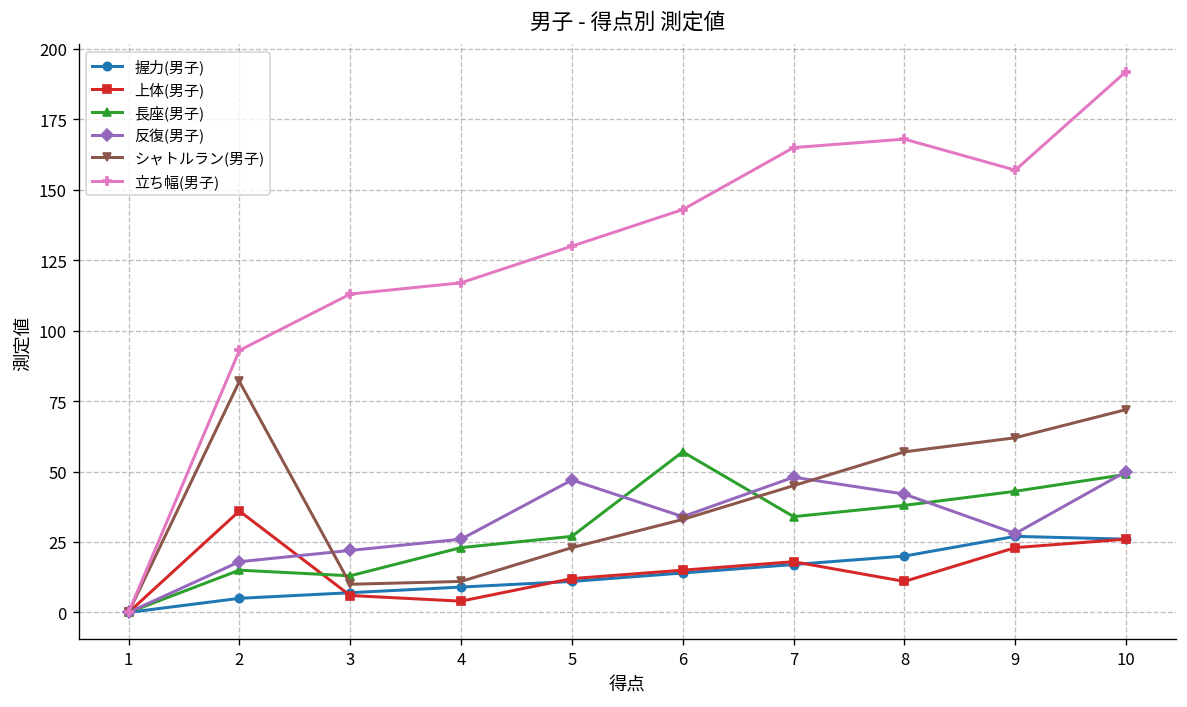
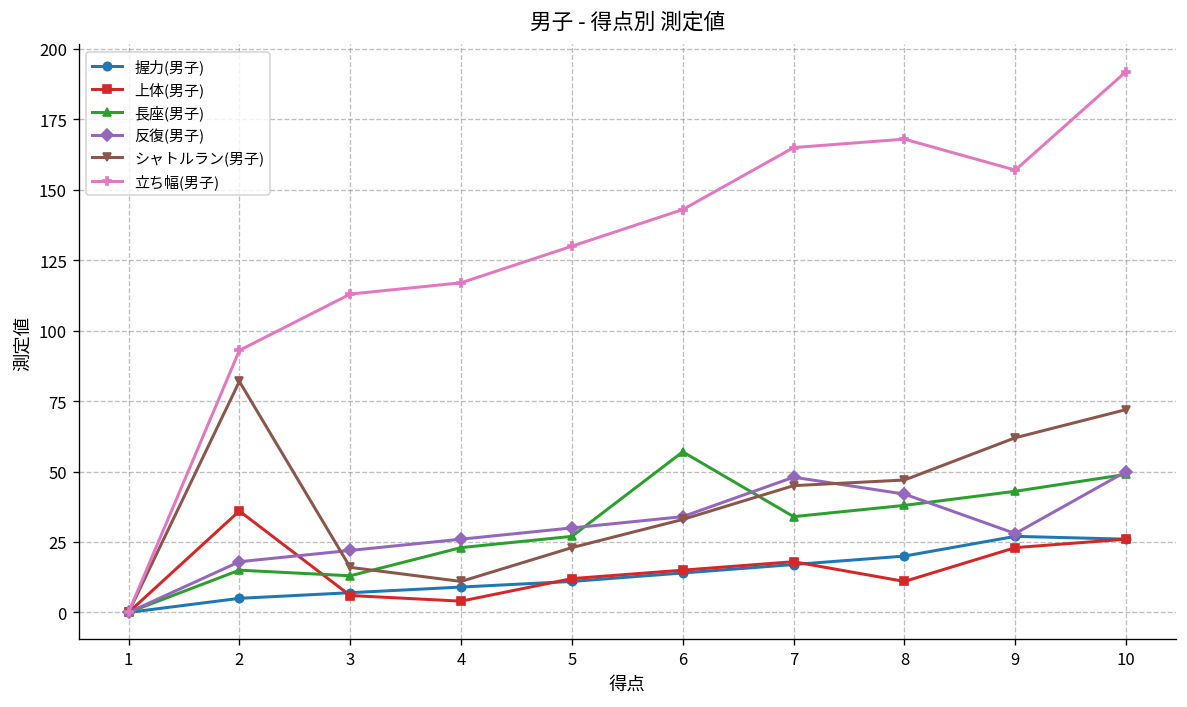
  {
    "握力(男子)": {
      "2": 5,
      "4": 9,
      "8": 20
    },
    "上体(男子)": {
      "2": 36,
      "4": 4,
      "8": 11,
      "9": 23
    },
    "長座(男子)": {
      "2": 15,
      "3": 13,
      "4": 23,
      "5": 27,
      "6": 57,
      "7": 34,
      "8": 38,
      "9": 43
    },
    "反復(男子)": {
      "2": 18,
      "3": 22,
      "4": 26,
-     "5": 47,
+     "5": 30,
      "7": 48,
      "8": 42
    },
    "シャトルラン(男子)": {
      "2": 82,
-     "3": 10,
+     "3": 16,
      "4": 11,
      "5": 23,
      "7": 45,
-     "8": 57,
+     "8": 47,
      "9": 62,
      "10": 72
    },
    "立ち幅(男子)": {
      "2": 93,
      "3": 113,
      "4": 117,
      "5": 130,
      "6": 143,
      "7": 165,
      "8": 168,
      "9": 157,
      "10": 192
    }
  }
